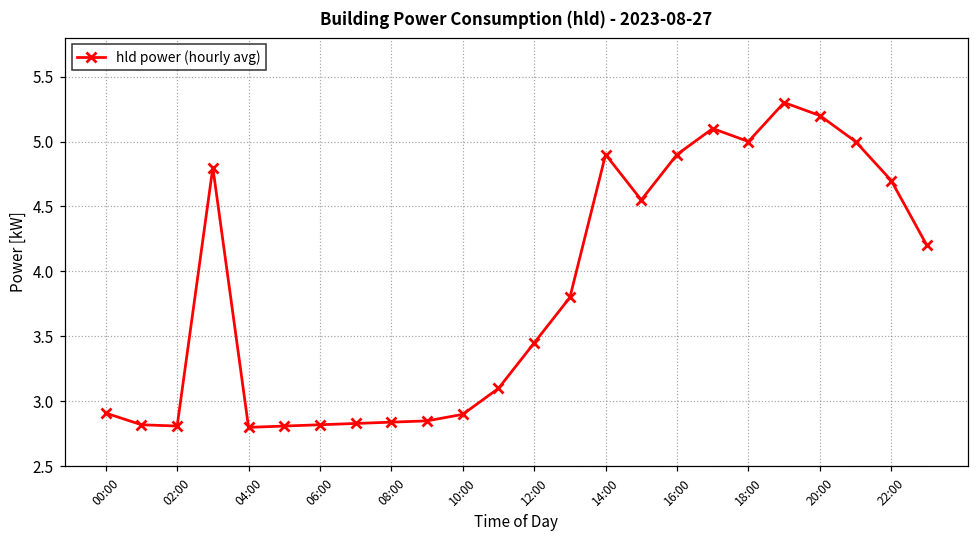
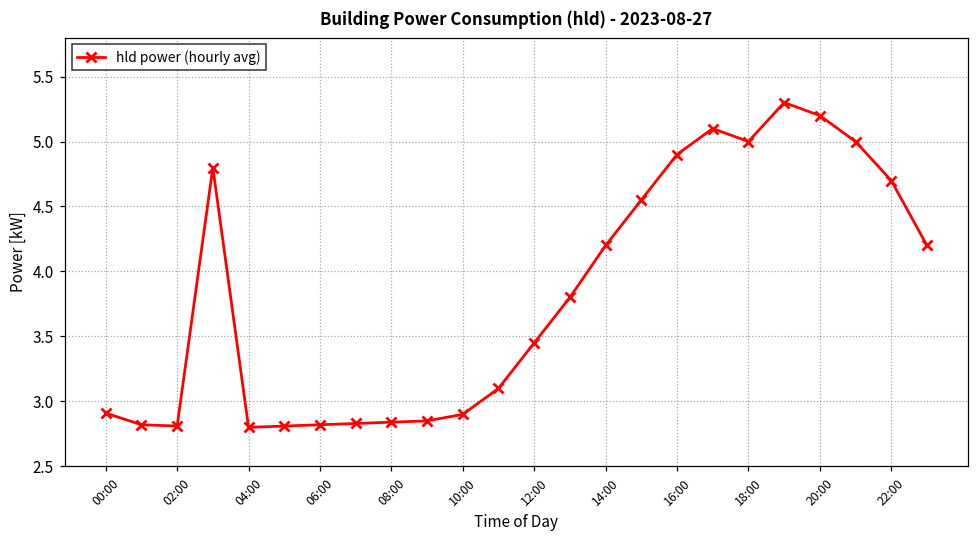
  {
    "00:00": 2.9,
    "02:00": 2.8,
    "04:00": 2.8,
    "06:00": 2.8,
    "08:00": 2.84,
    "10:00": 2.9,
    "12:00": 3.45,
-   "14:00": 4.9,
+   "14:00": 4.2,
    "16:00": 4.9,
    "18:00": 5.0,
    "20:00": 5.2,
    "22:00": 4.7
  }
